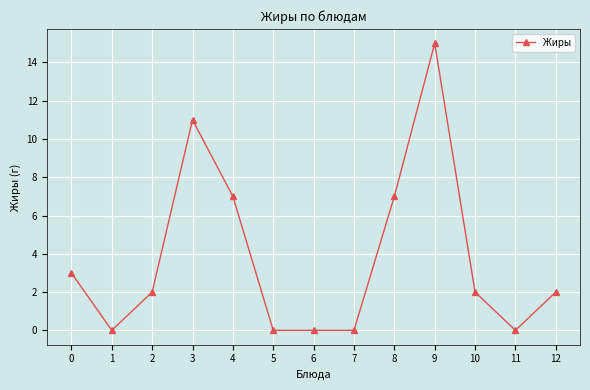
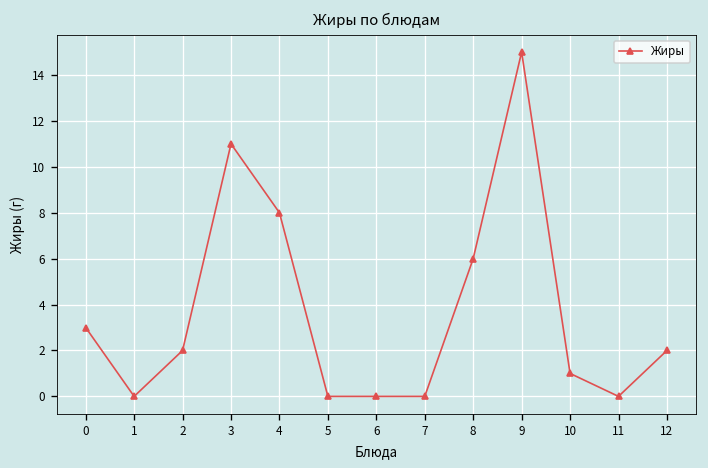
  {
    "0": 3,
    "1": 0,
    "2": 2,
    "3": 11,
-   "4": 7,
+   "4": 8,
    "5": 0,
    "6": 0,
    "7": 0,
-   "8": 7,
+   "8": 6,
    "9": 15,
-   "10": 2,
+   "10": 1,
    "11": 0,
    "12": 2
  }
